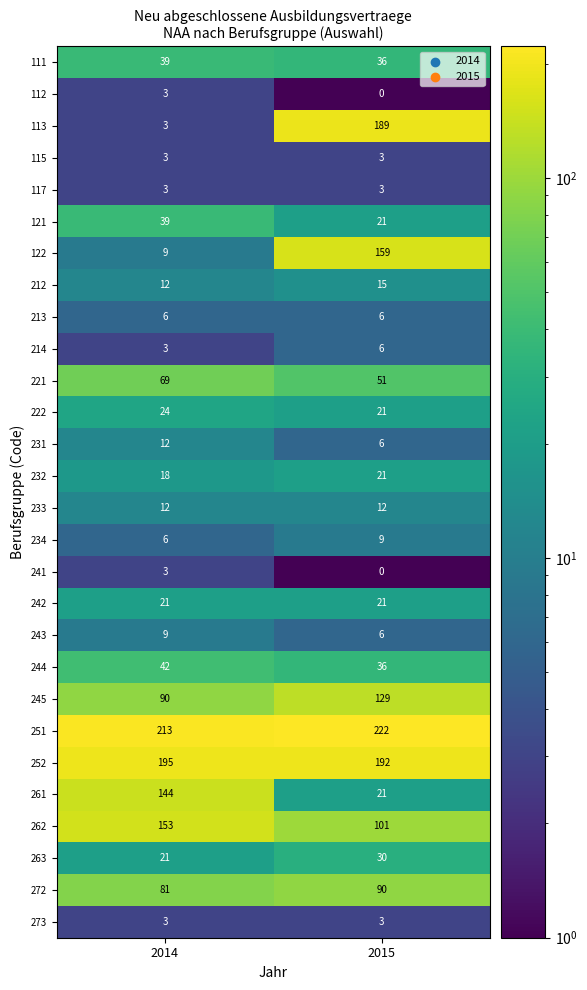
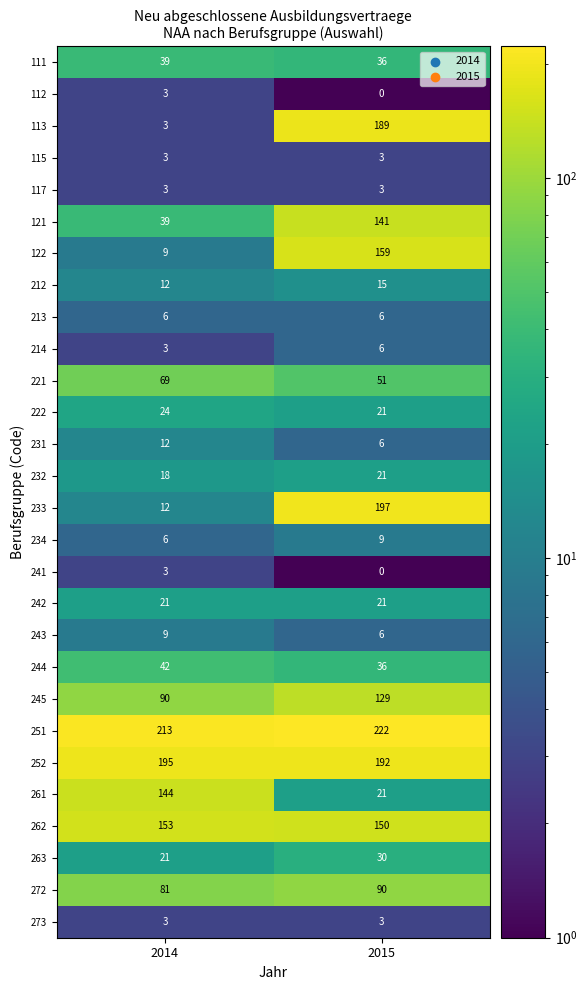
  {
    "111": {
      "2014": 39,
      "2015": 36
    },
    "112": {
      "2014": 3,
      "2015": 0
    },
    "113": {
      "2014": 3,
      "2015": 189
    },
    "115": {
      "2014": 3,
      "2015": 3
    },
    "117": {
      "2014": 3,
      "2015": 3
    },
    "121": {
      "2014": 39,
-     "2015": 21
+     "2015": 141
    },
    "122": {
      "2014": 9,
      "2015": 159
    },
    "212": {
      "2014": 12,
      "2015": 15
    },
    "213": {
      "2014": 6,
      "2015": 6
    },
    "214": {
      "2014": 3,
      "2015": 6
    },
    "221": {
      "2014": 69,
      "2015": 51
    },
    "222": {
      "2014": 24,
      "2015": 21
    },
    "231": {
      "2014": 12,
      "2015": 6
    },
    "232": {
      "2014": 18,
      "2015": 21
    },
    "233": {
      "2014": 12,
-     "2015": 12
+     "2015": 197
    },
    "234": {
      "2014": 6,
      "2015": 9
    },
    "241": {
      "2014": 3,
      "2015": 0
    },
    "242": {
      "2014": 21,
      "2015": 21
    },
    "243": {
      "2014": 9,
      "2015": 6
    },
    "244": {
      "2014": 42,
      "2015": 36
    },
    "245": {
      "2014": 90,
      "2015": 129
    },
    "251": {
      "2014": 213,
      "2015": 222
    },
    "252": {
      "2014": 195,
      "2015": 192
    },
    "261": {
      "2014": 144,
      "2015": 21
    },
    "262": {
      "2014": 153,
-     "2015": 101
+     "2015": 150
    },
    "263": {
      "2014": 21,
      "2015": 30
    },
    "272": {
      "2014": 81,
      "2015": 90
    },
    "273": {
      "2014": 3,
      "2015": 3
    }
  }
